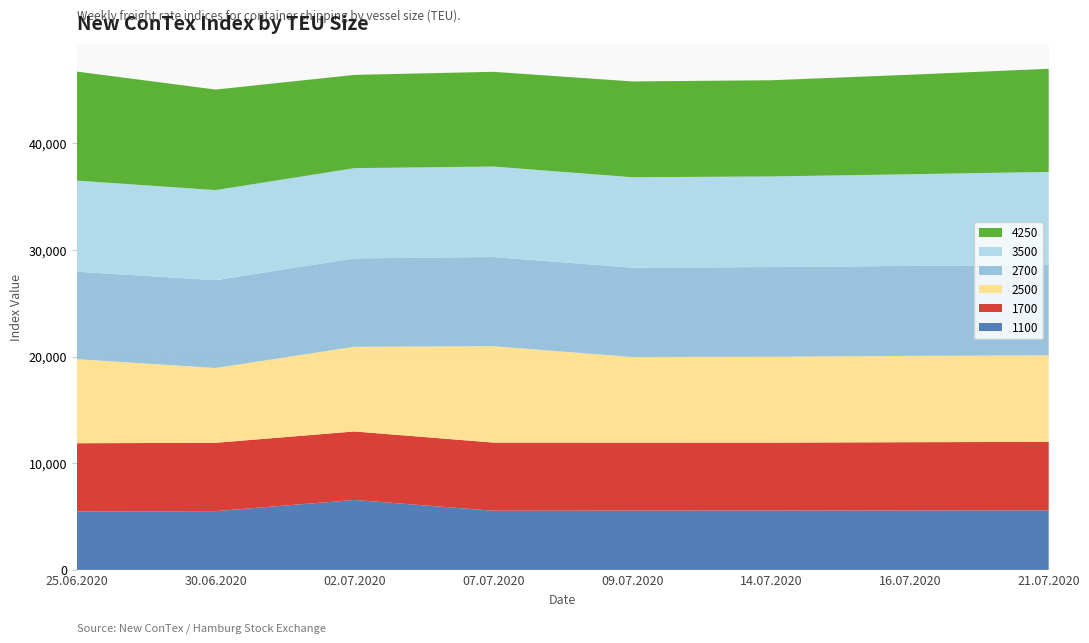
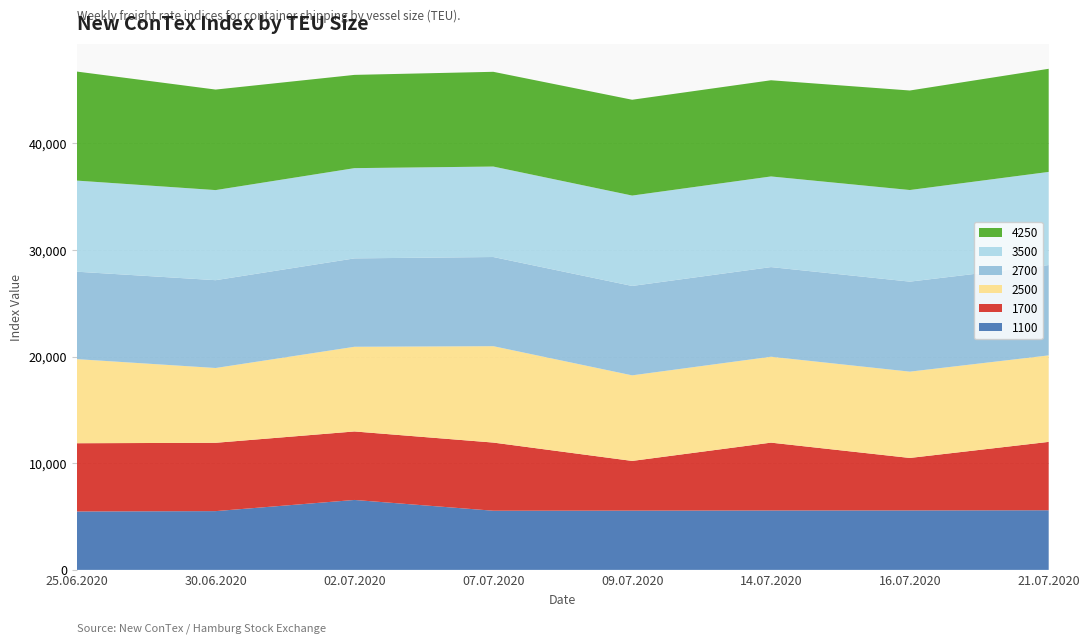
  {
    "1100": {
      "25.06.2020": "5,500",
      "30.06.2020": "5,500",
      "02.07.2020": "6,600",
      "07.07.2020": "5,500",
      "09.07.2020": "5,600",
      "14.07.2020": "5,600",
      "16.07.2020": "5,600",
      "21.07.2020": "5,600"
    },
    "1700": {
      "25.06.2020": "6,400",
      "30.06.2020": "6,400",
      "02.07.2020": "6,400",
      "07.07.2020": "6,400",
-     "09.07.2020": "6,400",
+     "09.07.2020": "4,700",
      "14.07.2020": "6,400",
-     "16.07.2020": "6,400",
+     "16.07.2020": "4,900",
      "21.07.2020": "6,400"
    },
    "2500": {
      "25.06.2020": "7,900",
      "30.06.2020": "7,000",
      "02.07.2020": "7,900",
      "07.07.2020": "9,000",
      "09.07.2020": "8,000",
      "14.07.2020": "8,100",
      "16.07.2020": "8,100",
      "21.07.2020": "8,100"
    },
    "4250": {
      "25.06.2020": "10,200",
      "30.06.2020": "9,400",
      "02.07.2020": "8,700",
      "07.07.2020": "8,900",
      "09.07.2020": "9,000",
      "14.07.2020": "9,000",
      "16.07.2020": "9,300",
      "21.07.2020": "9,700"
    }
  }
